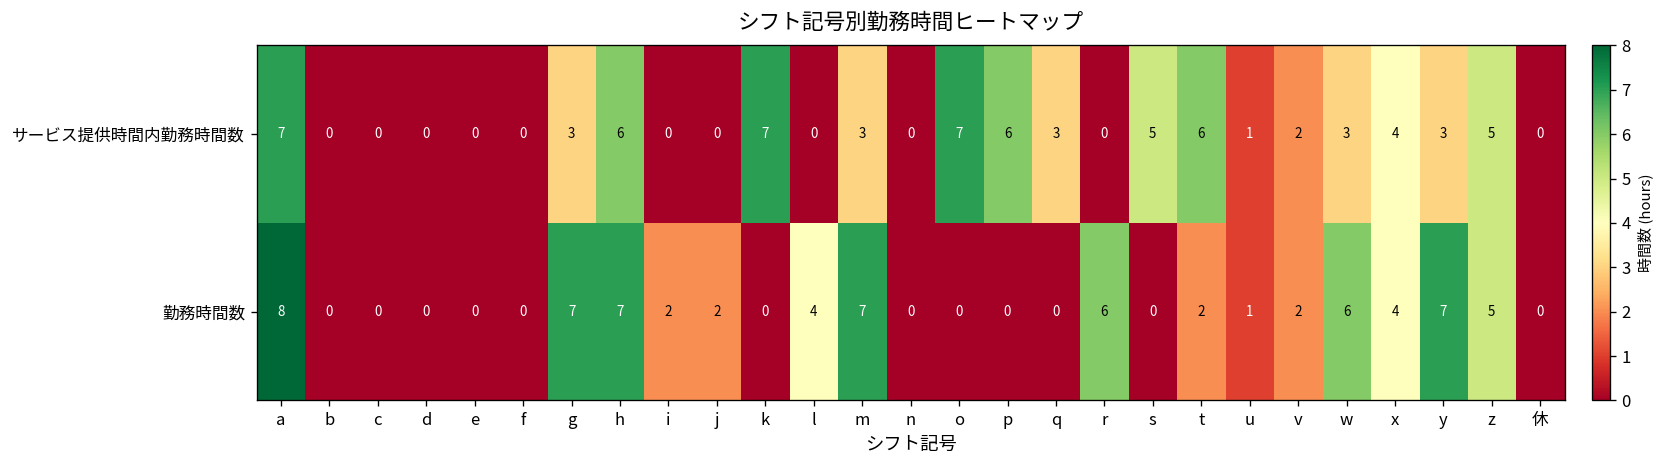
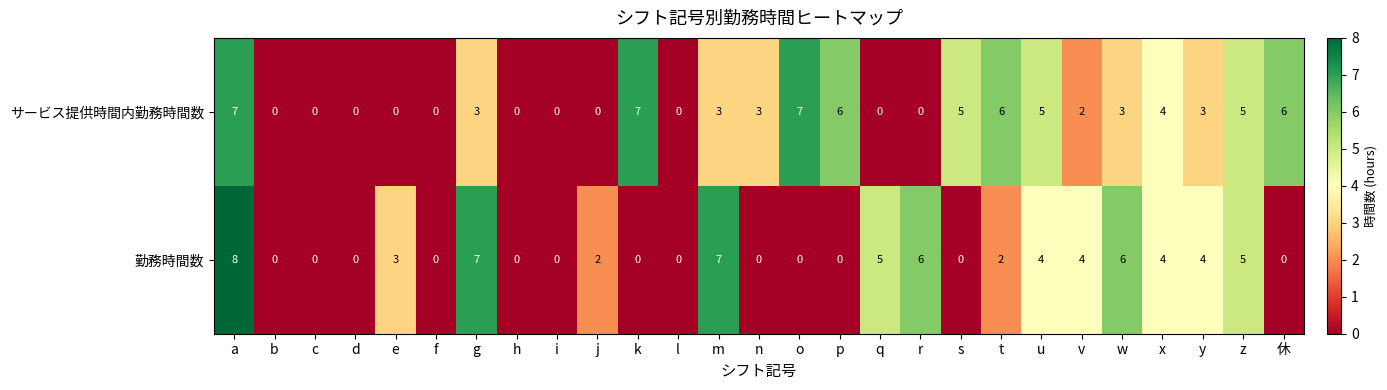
  {
    "サービス提供時間内勤務時間数": {
      "a": 7,
      "b": 0,
      "c": 0,
      "d": 0,
      "e": 0,
      "f": 0,
      "g": 3,
-     "h": 6,
+     "h": 0,
      "i": 0,
      "j": 0,
      "k": 7,
      "l": 0,
      "m": 3,
-     "n": 0,
+     "n": 3,
      "o": 7,
      "p": 6,
-     "q": 3,
+     "q": 0,
      "r": 0,
      "s": 5,
      "t": 6,
-     "u": 1,
+     "u": 5,
      "v": 2,
      "w": 3,
      "x": 4,
      "y": 3,
      "z": 5,
-     "休": 0
+     "休": 6
    },
    "勤務時間数": {
      "a": 8,
      "b": 0,
      "c": 0,
      "d": 0,
-     "e": 0,
+     "e": 3,
      "f": 0,
      "g": 7,
-     "h": 7,
-     "i": 2,
+     "h": 0,
+     "i": 0,
      "j": 2,
      "k": 0,
-     "l": 4,
+     "l": 0,
      "m": 7,
      "n": 0,
      "o": 0,
      "p": 0,
-     "q": 0,
+     "q": 5,
      "r": 6,
      "s": 0,
      "t": 2,
-     "u": 1,
-     "v": 2,
+     "u": 4,
+     "v": 4,
      "w": 6,
      "x": 4,
-     "y": 7,
+     "y": 4,
      "z": 5,
      "休": 0
    }
  }
